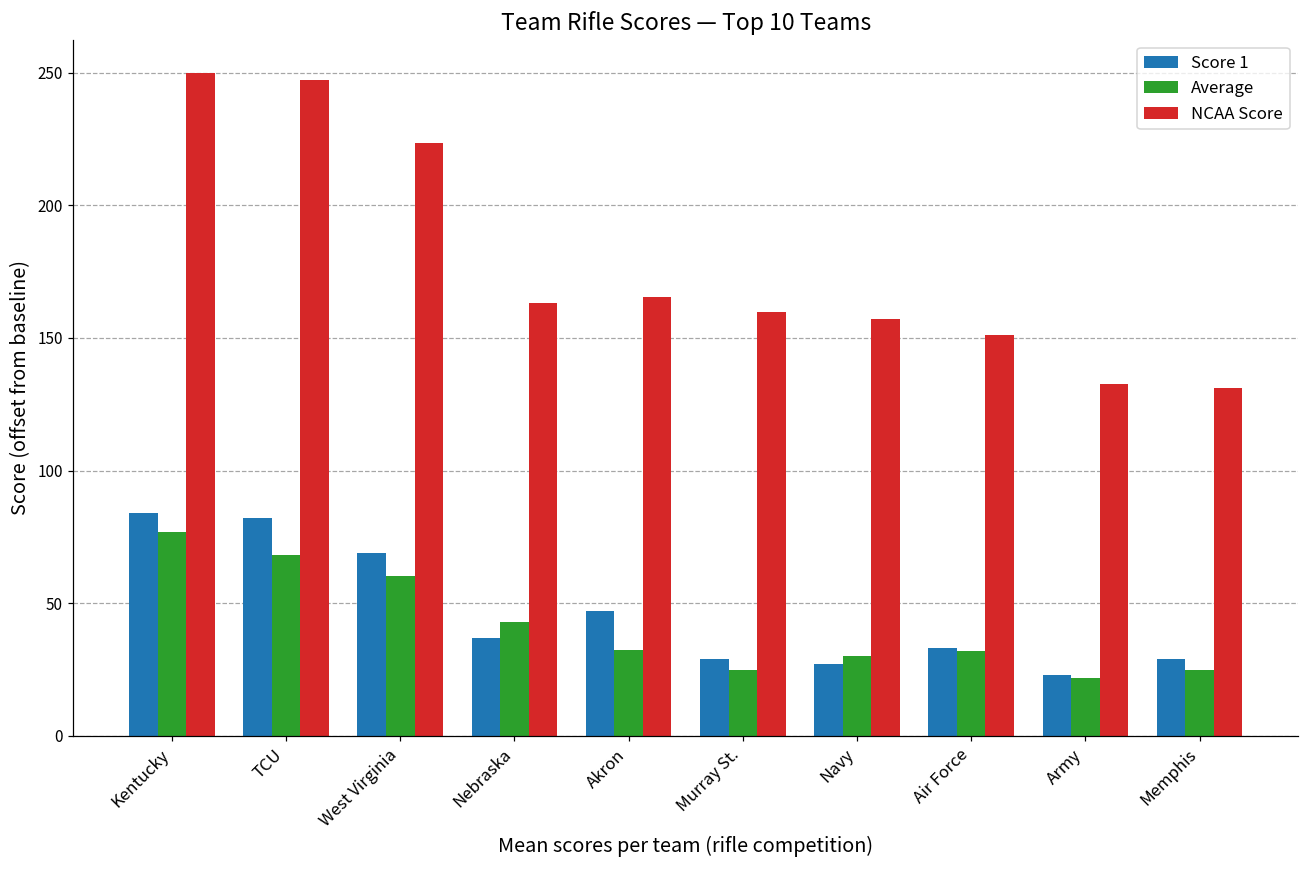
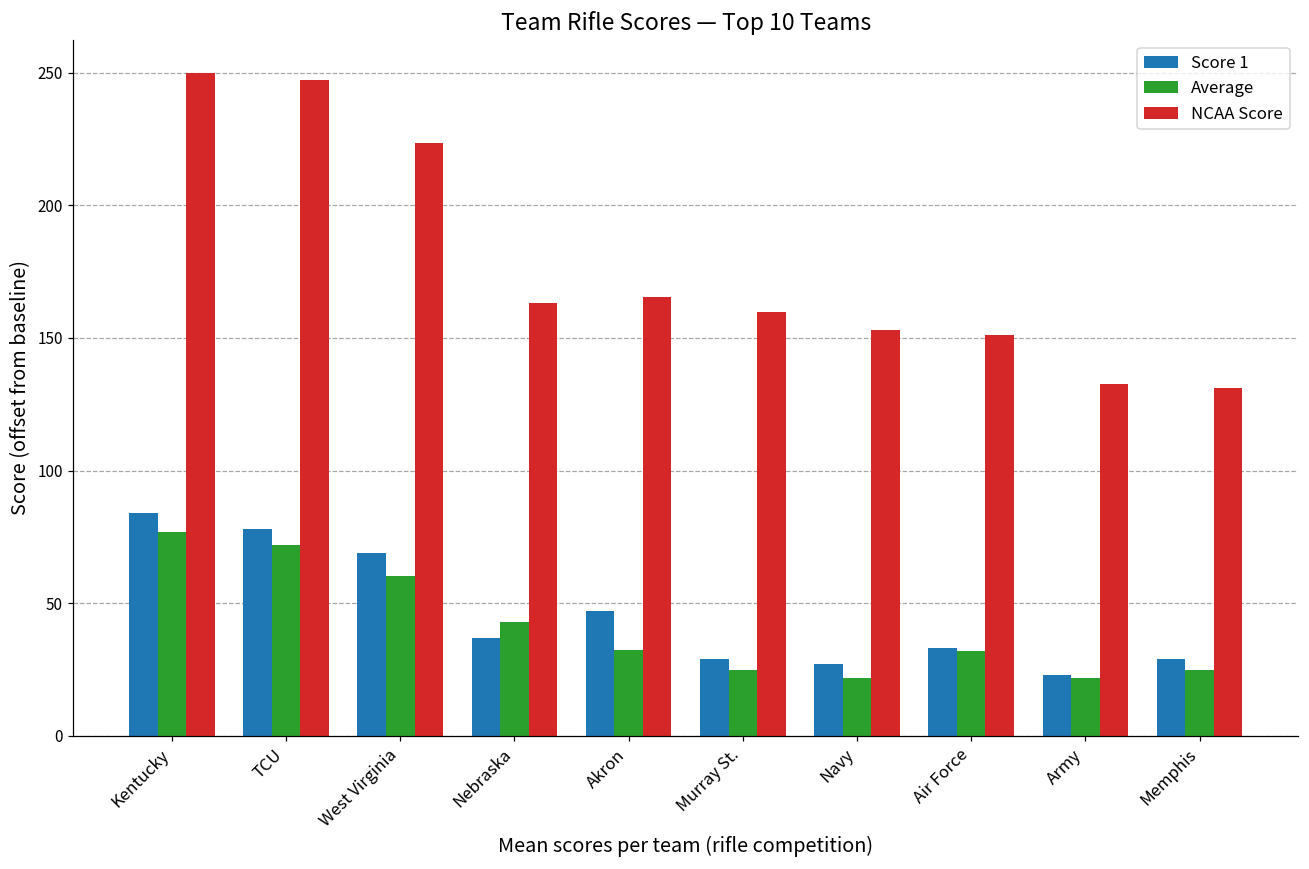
  {
    "Score 1": {
      "Kentucky": 84,
-     "TCU": 82,
+     "TCU": 78,
      "West Virginia": 69,
      "Nebraska": 37,
      "Akron": 47,
      "Murray St.": 29,
      "Navy": 27,
      "Air Force": 33,
      "Army": 23,
      "Memphis": 29
    },
    "Average": {
      "Kentucky": 77,
-     "TCU": 68,
+     "TCU": 72,
      "West Virginia": 60,
      "Nebraska": 43,
      "Akron": 32,
      "Murray St.": 25,
-     "Navy": 30,
+     "Navy": 22,
      "Air Force": 32,
      "Army": 22,
      "Memphis": 25
    },
    "NCAA Score": {
      "Kentucky": 250,
      "TCU": 247,
      "West Virginia": 224,
      "Nebraska": 163,
      "Akron": 165,
      "Murray St.": 160,
-     "Navy": 157,
+     "Navy": 153,
      "Air Force": 151,
      "Army": 133,
      "Memphis": 131
    }
  }
